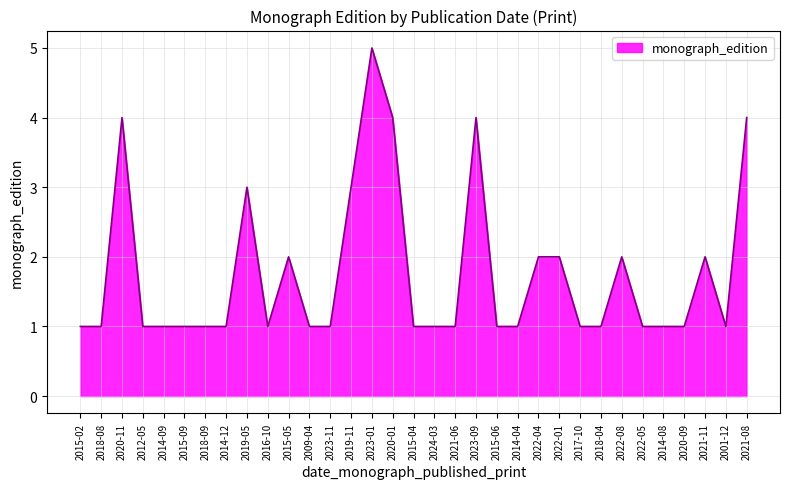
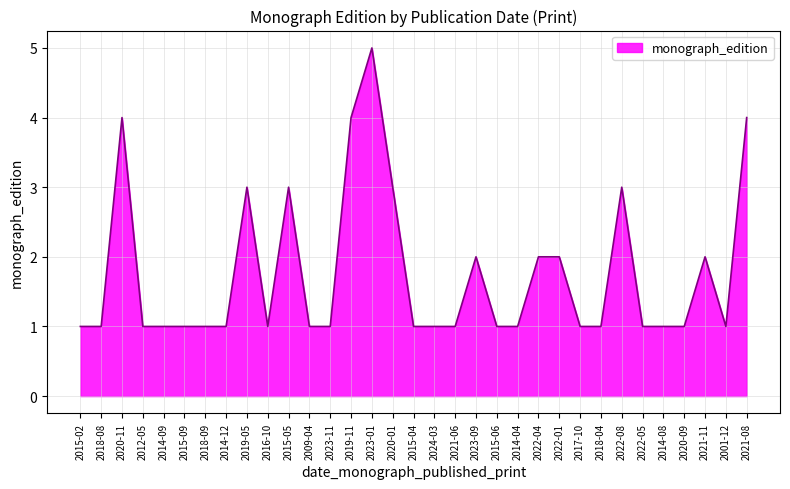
  {
    "2015-02": 1,
    "2018-08": 1,
    "2020-11": 4,
    "2012-05": 1,
    "2014-09": 1,
    "2015-09": 1,
    "2018-09": 1,
    "2014-12": 1,
    "2019-05": 3,
    "2016-10": 1,
-   "2015-05": 2,
+   "2015-05": 3,
    "2009-04": 1,
    "2023-11": 1,
-   "2019-11": 3,
+   "2019-11": 4,
    "2023-01": 5,
-   "2020-01": 4,
+   "2020-01": 3,
    "2015-04": 1,
    "2024-03": 1,
    "2021-06": 1,
-   "2023-09": 4,
+   "2023-09": 2,
    "2015-06": 1,
    "2014-04": 1,
    "2022-04": 2,
    "2022-01": 2,
    "2017-10": 1,
    "2018-04": 1,
-   "2022-08": 2,
+   "2022-08": 3,
    "2022-05": 1,
    "2014-08": 1,
    "2020-09": 1,
    "2021-11": 2,
    "2001-12": 1,
    "2021-08": 4
  }
